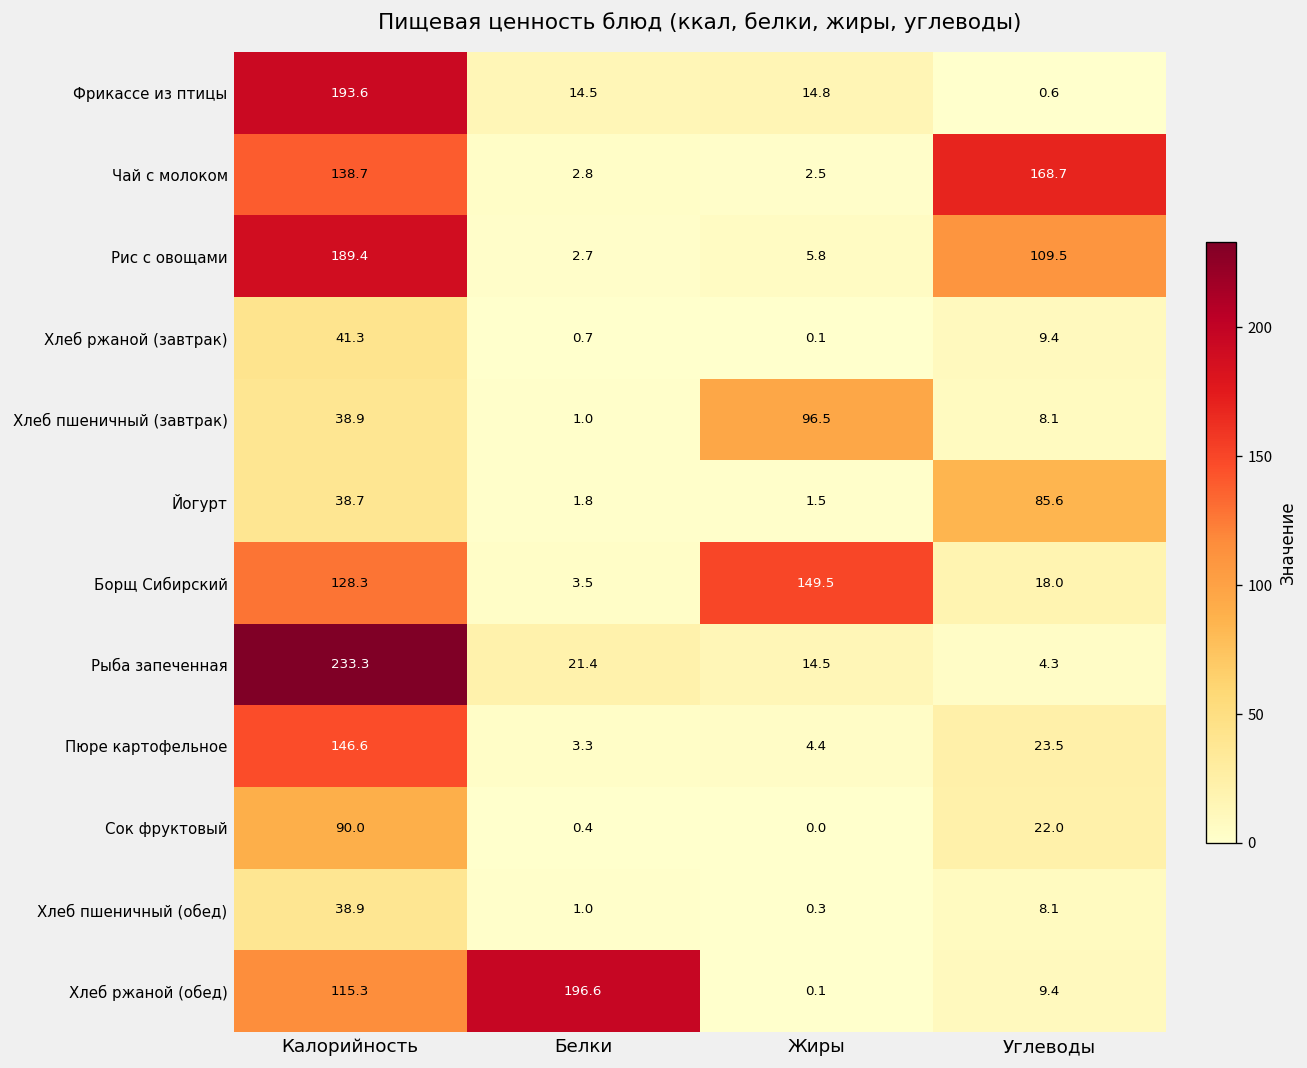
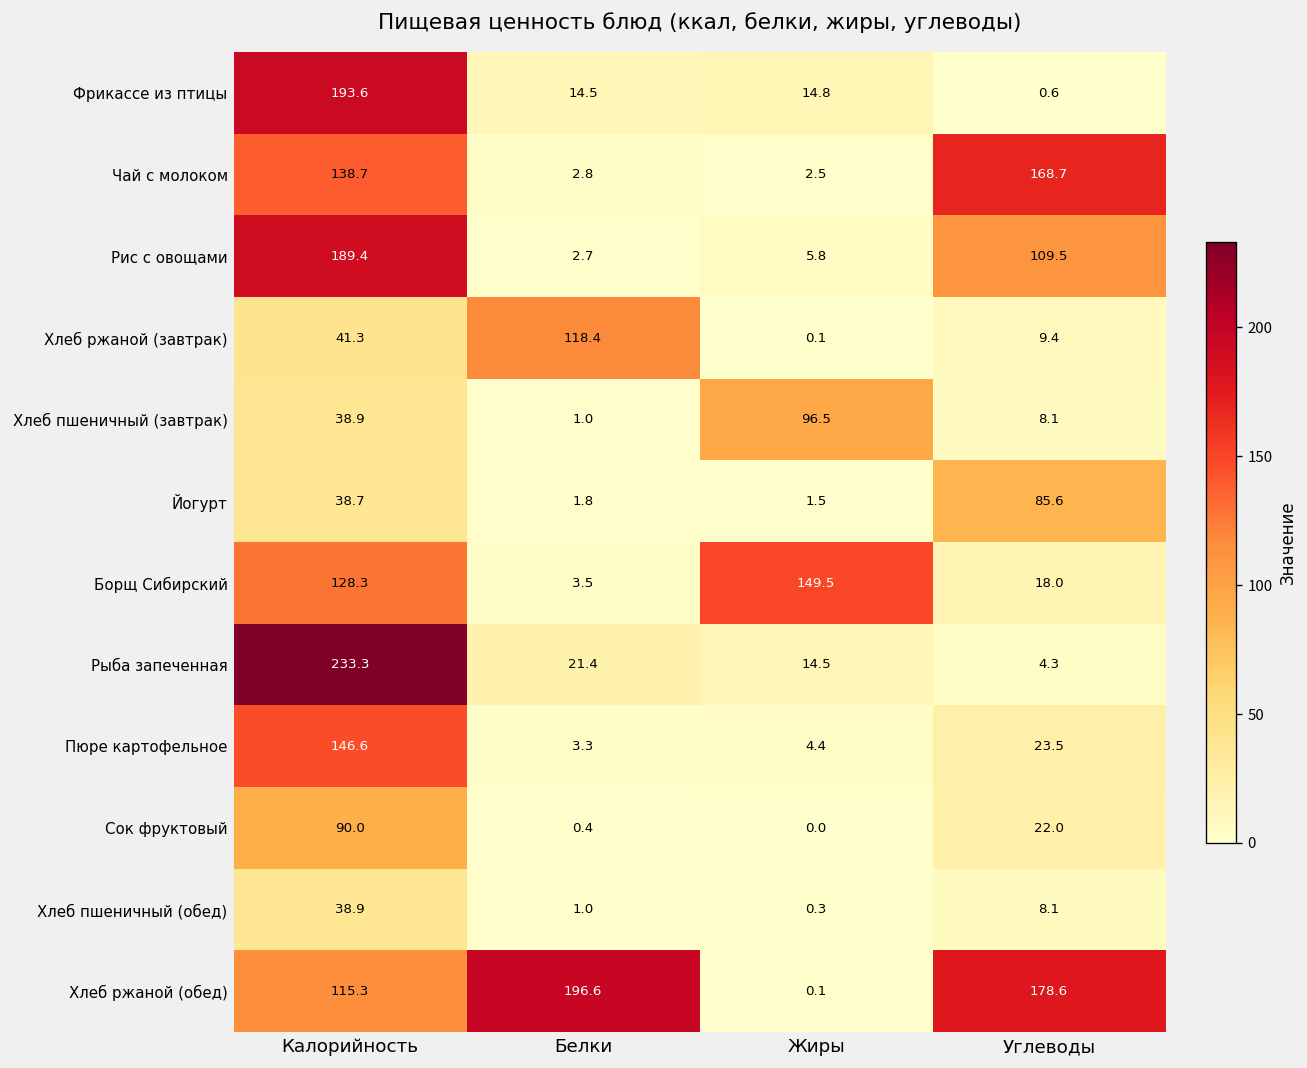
  {
    "Фрикассе из птицы": {
      "Калорийность": 193.6,
      "Белки": 14.5,
      "Жиры": 14.8,
      "Углеводы": 0.6
    },
    "Чай с молоком": {
      "Калорийность": 138.7,
      "Белки": 2.8,
      "Жиры": 2.5,
      "Углеводы": 168.7
    },
    "Рис с овощами": {
      "Калорийность": 189.4,
      "Белки": 2.7,
      "Жиры": 5.8,
      "Углеводы": 109.5
    },
    "Хлеб ржаной (завтрак)": {
      "Калорийность": 41.3,
-     "Белки": 0.7,
+     "Белки": 118.4,
      "Жиры": 0.1,
      "Углеводы": 9.4
    },
    "Хлеб пшеничный (завтрак)": {
      "Калорийность": 38.9,
      "Белки": 1.0,
      "Жиры": 96.5,
      "Углеводы": 8.1
    },
    "Йогурт": {
      "Калорийность": 38.7,
      "Белки": 1.8,
      "Жиры": 1.5,
      "Углеводы": 85.6
    },
    "Борщ Сибирский": {
      "Калорийность": 128.3,
      "Белки": 3.5,
      "Жиры": 149.5,
      "Углеводы": 18.0
    },
    "Рыба запеченная": {
      "Калорийность": 233.3,
      "Белки": 21.4,
      "Жиры": 14.5,
      "Углеводы": 4.3
    },
    "Пюре картофельное": {
      "Калорийность": 146.6,
      "Белки": 3.3,
      "Жиры": 4.4,
      "Углеводы": 23.5
    },
    "Сок фруктовый": {
      "Калорийность": 90.0,
      "Белки": 0.4,
      "Жиры": 0.0,
      "Углеводы": 22.0
    },
    "Хлеб пшеничный (обед)": {
      "Калорийность": 38.9,
      "Белки": 1.0,
      "Жиры": 0.3,
      "Углеводы": 8.1
    },
    "Хлеб ржаной (обед)": {
      "Калорийность": 115.3,
      "Белки": 196.6,
      "Жиры": 0.1,
-     "Углеводы": 9.4
+     "Углеводы": 178.6
    }
  }
